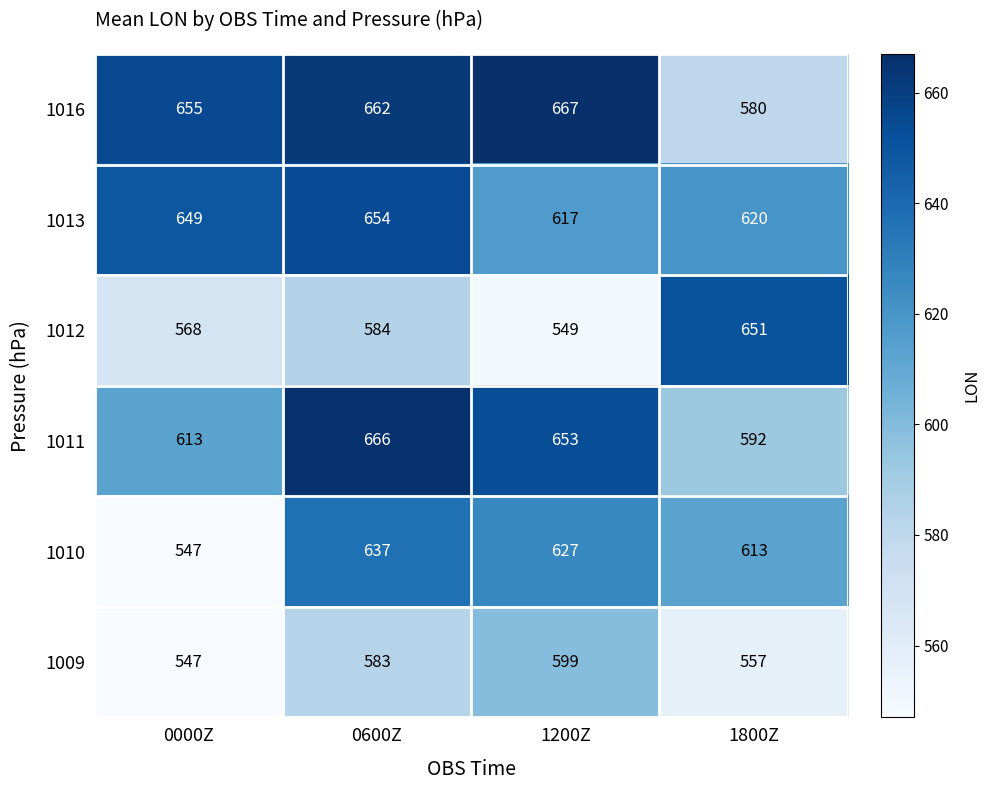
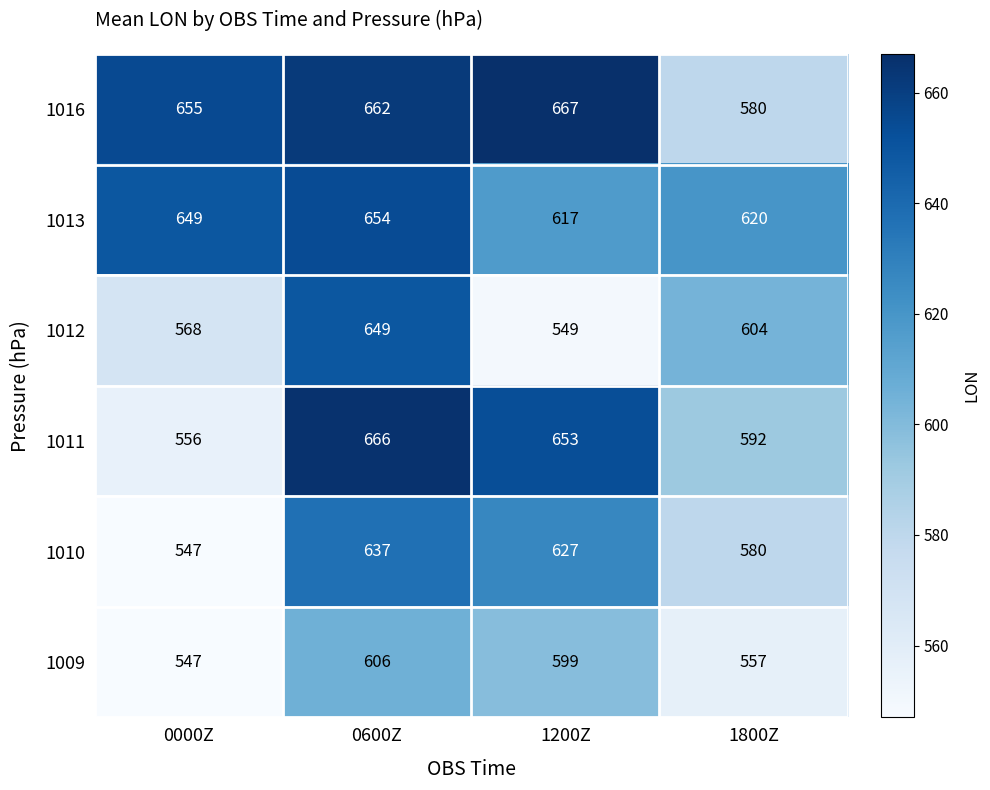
  {
    "1016": {
      "0000Z": 655,
      "0600Z": 662,
      "1200Z": 667,
      "1800Z": 580
    },
    "1013": {
      "0000Z": 649,
      "0600Z": 654,
      "1200Z": 617,
      "1800Z": 620
    },
    "1012": {
      "0000Z": 568,
-     "0600Z": 584,
+     "0600Z": 649,
      "1200Z": 549,
-     "1800Z": 651
+     "1800Z": 604
    },
    "1011": {
-     "0000Z": 613,
+     "0000Z": 556,
      "0600Z": 666,
      "1200Z": 653,
      "1800Z": 592
    },
    "1010": {
      "0000Z": 547,
      "0600Z": 637,
      "1200Z": 627,
-     "1800Z": 613
+     "1800Z": 580
    },
    "1009": {
      "0000Z": 547,
-     "0600Z": 583,
+     "0600Z": 606,
      "1200Z": 599,
      "1800Z": 557
    }
  }
